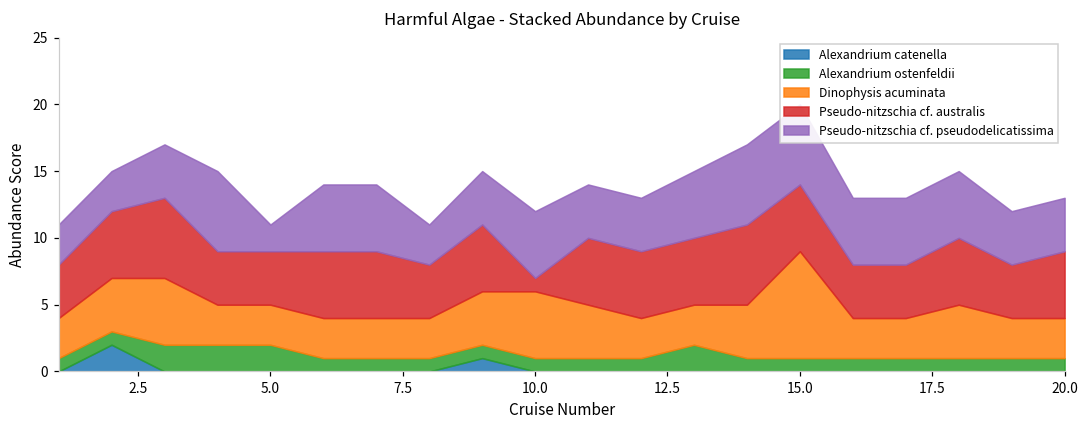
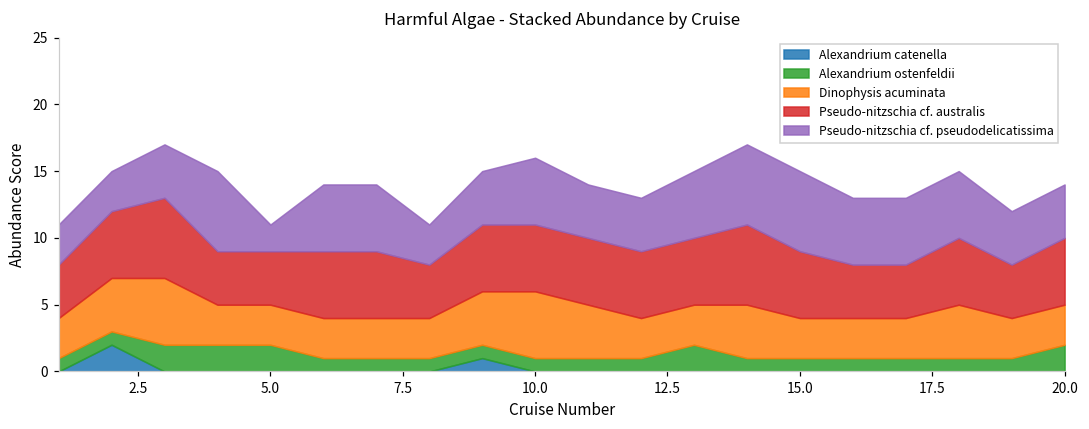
  {
    "Alexandrium catenella": {
      "5.0": 0,
      "10.0": 0,
      "15.0": 0,
      "20.0": 0
    },
    "Alexandrium ostenfeldii": {
-     "20.0": 1
+     "20.0": 2
    },
    "Dinophysis acuminata": {
-     "15.0": 8
+     "15.0": 3
    },
    "Pseudo-nitzschia cf. australis": {
-     "10.0": 1
+     "10.0": 5
    }
  }
